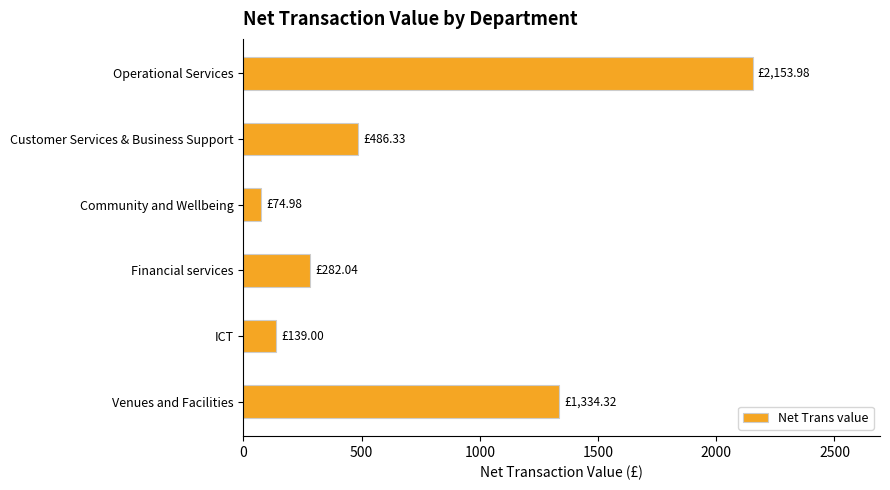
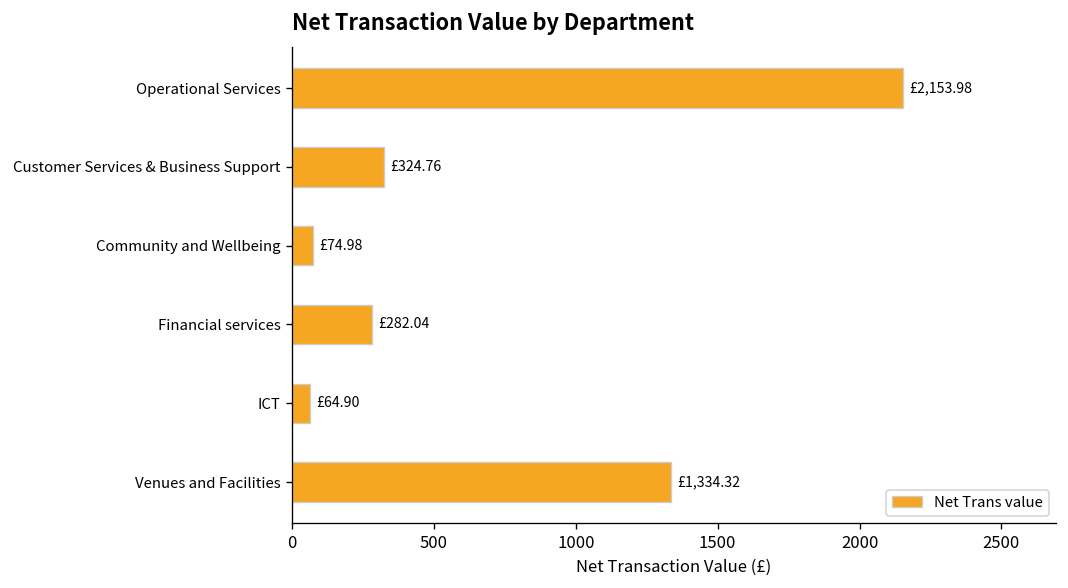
  {
    "Operational Services": "£2,153.98",
-   "Customer Services & Business Support": "£486.33",
+   "Customer Services & Business Support": "£324.76",
    "Community and Wellbeing": "£74.98",
    "Financial services": "£282.04",
-   "ICT": "£139.00",
+   "ICT": "£64.90",
    "Venues and Facilities": "£1,334.32"
  }
